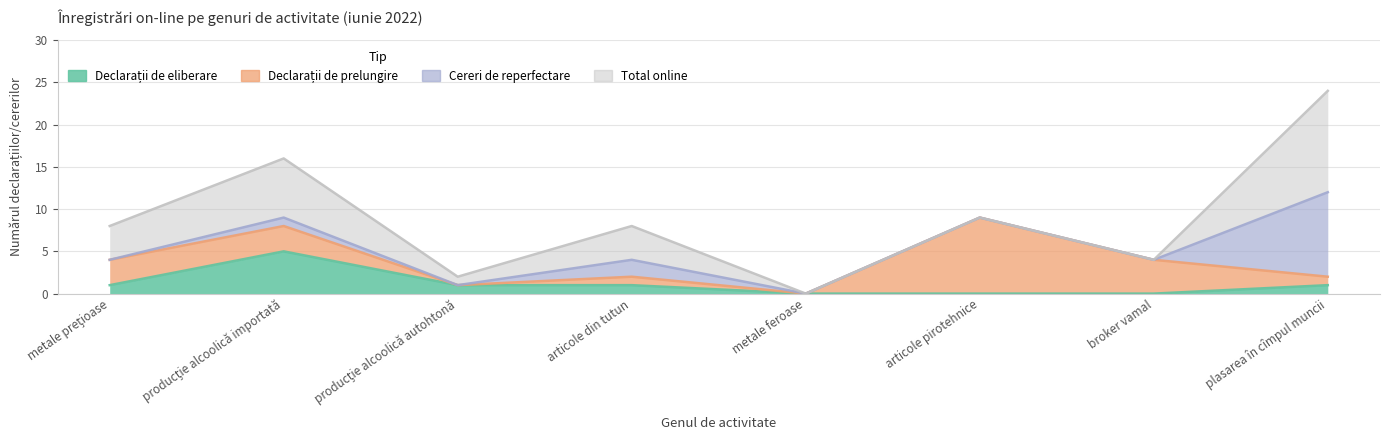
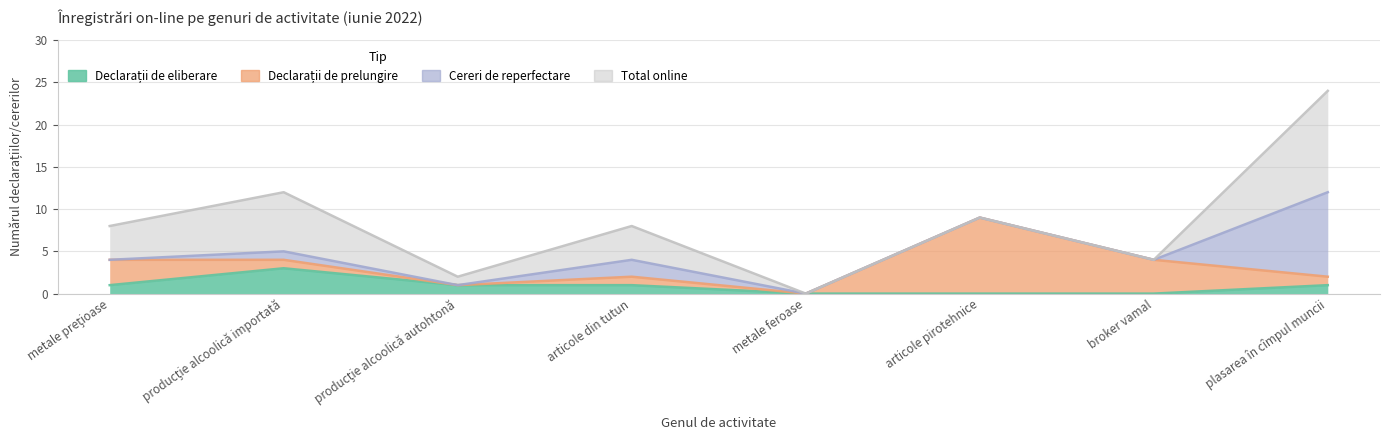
  {
    "Declarații de eliberare": {
      "metale preţioase": 1,
-     "producţie alcoolică importată": 5,
+     "producţie alcoolică importată": 3,
      "articole din tutun": 1,
      "articole pirotehnice": 0,
      "broker vamal": 0,
      "plasarea în cîmpul muncii": 1
    },
    "Declarații de prelungire": {
-     "producţie alcoolică importată": 3,
+     "producţie alcoolică importată": 1,
      "articole din tutun": 1,
      "plasarea în cîmpul muncii": 1
    }
  }
